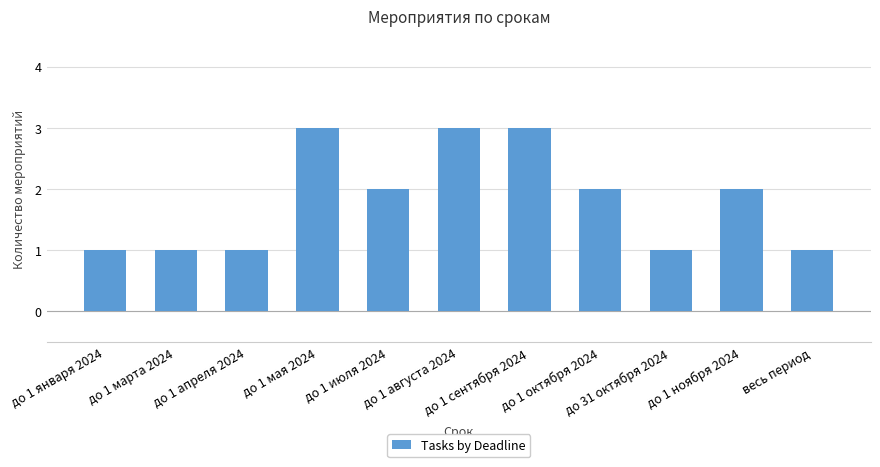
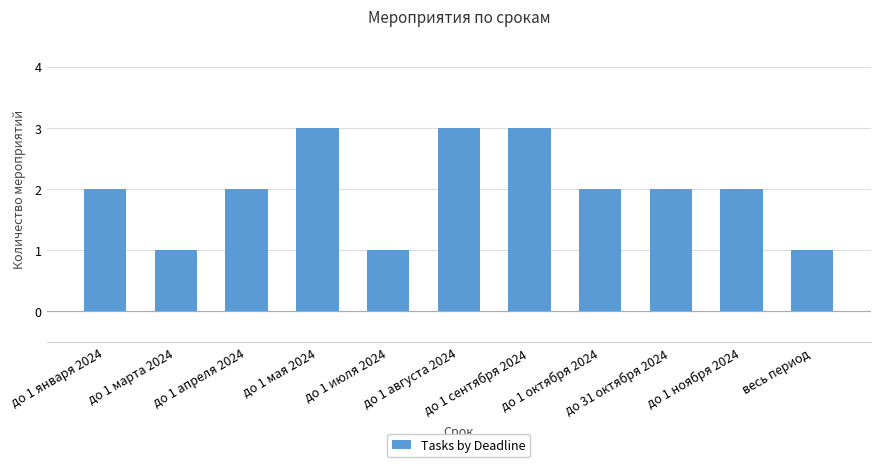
  {
-   "до 1 января 2024": 1,
+   "до 1 января 2024": 2,
    "до 1 марта 2024": 1,
-   "до 1 апреля 2024": 1,
+   "до 1 апреля 2024": 2,
    "до 1 мая 2024": 3,
-   "до 1 июля 2024": 2,
+   "до 1 июля 2024": 1,
    "до 1 августа 2024": 3,
    "до 1 сентября 2024": 3,
    "до 1 октября 2024": 2,
-   "до 31 октября 2024": 1,
+   "до 31 октября 2024": 2,
    "до 1 ноября 2024": 2,
    "весь период": 1
  }
